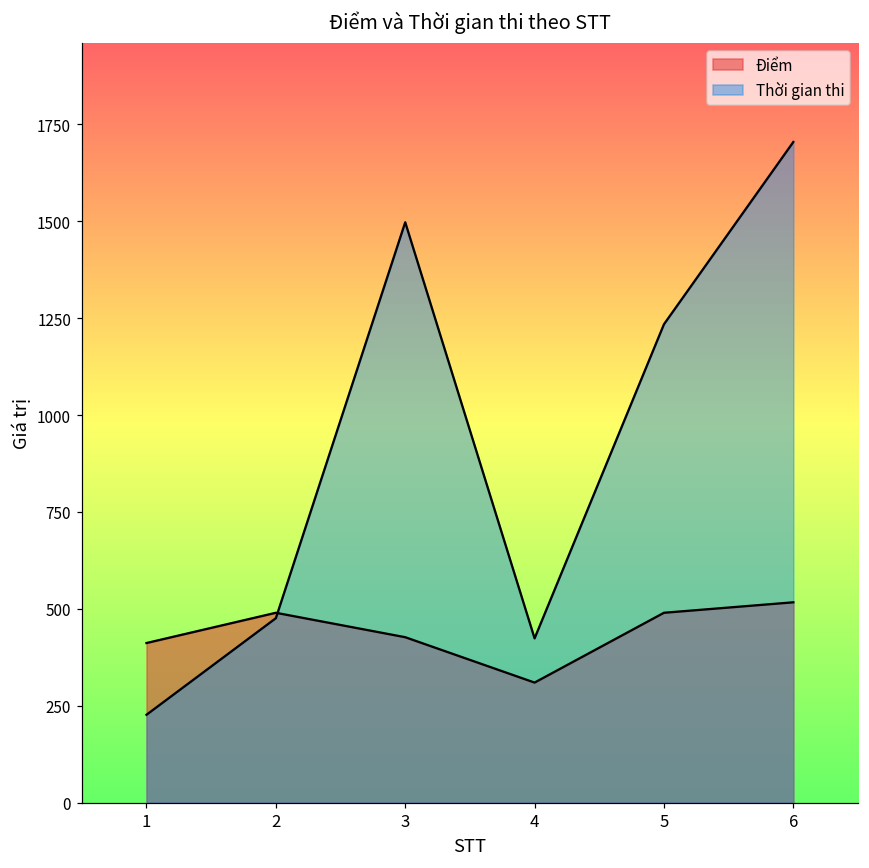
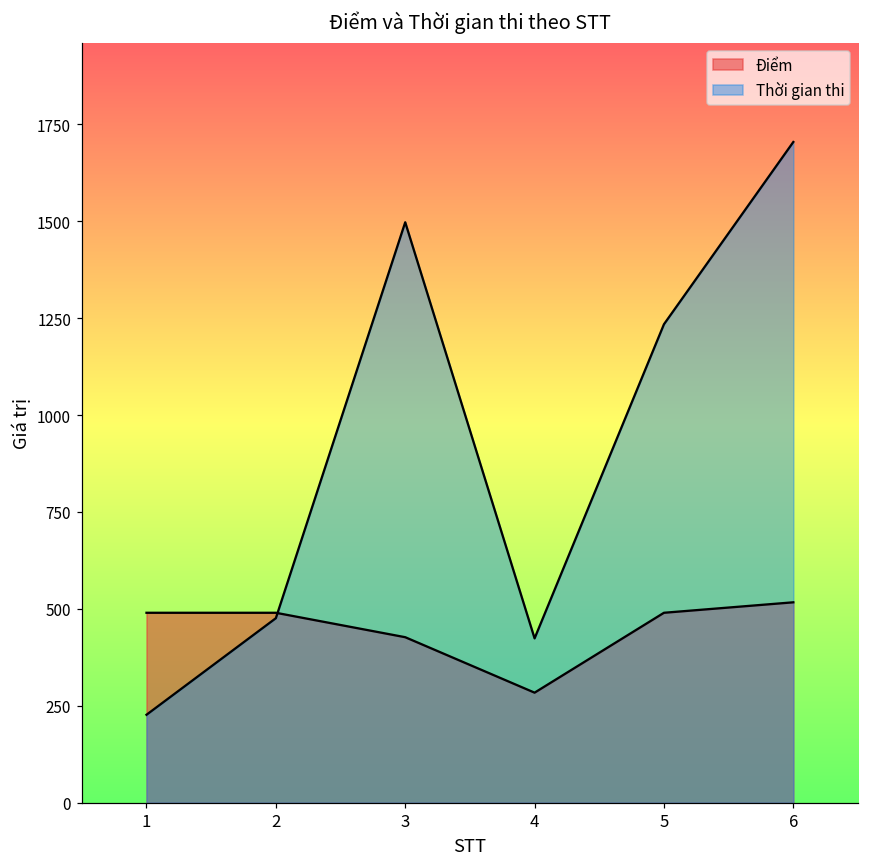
  {
    "Điểm": {
-     "1": 410,
+     "1": 490,
      "2": 490,
      "3": 430,
-     "4": 310,
+     "4": 280,
      "5": 490,
      "6": 520
    },
    "Thời gian thi": {
      "1": 230,
      "2": 480,
      "3": 1500,
      "4": 420,
      "5": 1230,
      "6": 1700
    }
  }
